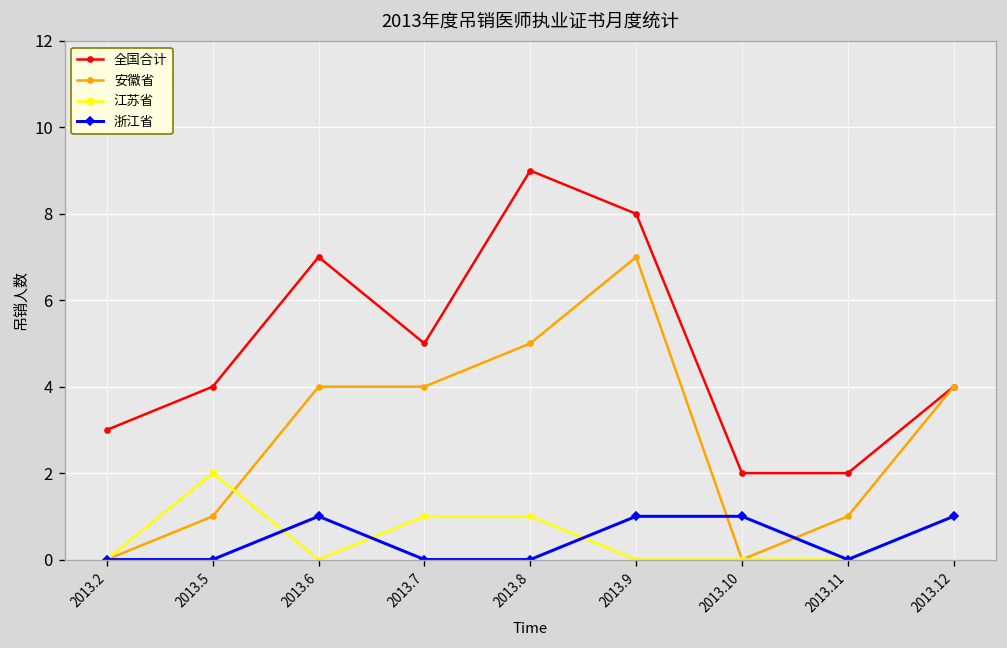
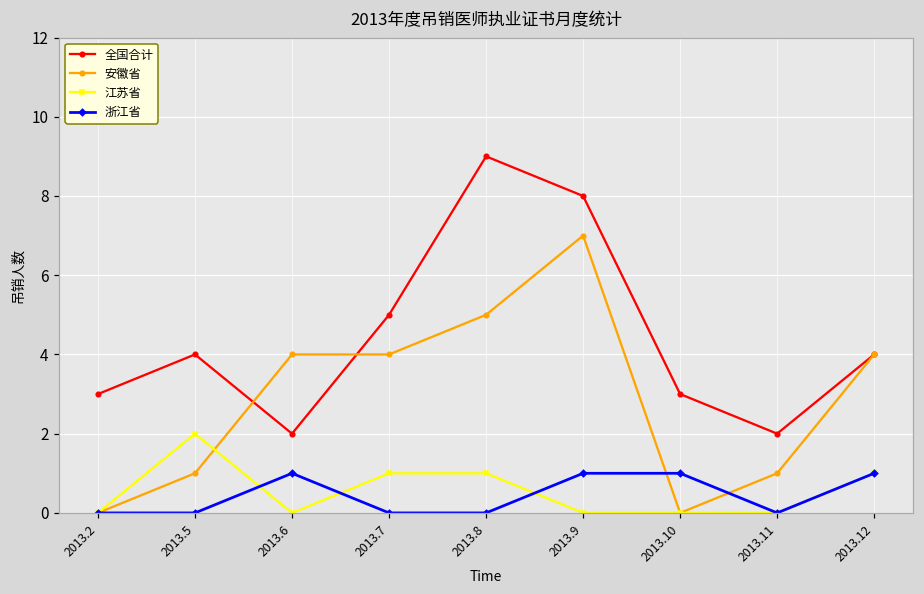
  {
    "全国合计": {
      "2013.2": 3,
      "2013.5": 4,
-     "2013.6": 7,
+     "2013.6": 2,
      "2013.7": 5,
      "2013.8": 9,
      "2013.9": 8,
-     "2013.10": 2,
+     "2013.10": 3,
      "2013.11": 2
    },
    "安徽省": {
      "2013.5": 1,
      "2013.6": 4,
      "2013.7": 4,
      "2013.8": 5,
      "2013.9": 7,
      "2013.11": 1
    },
    "江苏省": {
      "2013.5": 2,
      "2013.6": 0,
      "2013.7": 1,
      "2013.8": 1,
      "2013.9": 0
    },
    "浙江省": {
      "2013.5": 0,
      "2013.6": 1,
      "2013.7": 0,
      "2013.8": 0,
      "2013.9": 1,
      "2013.10": 1
    }
  }
